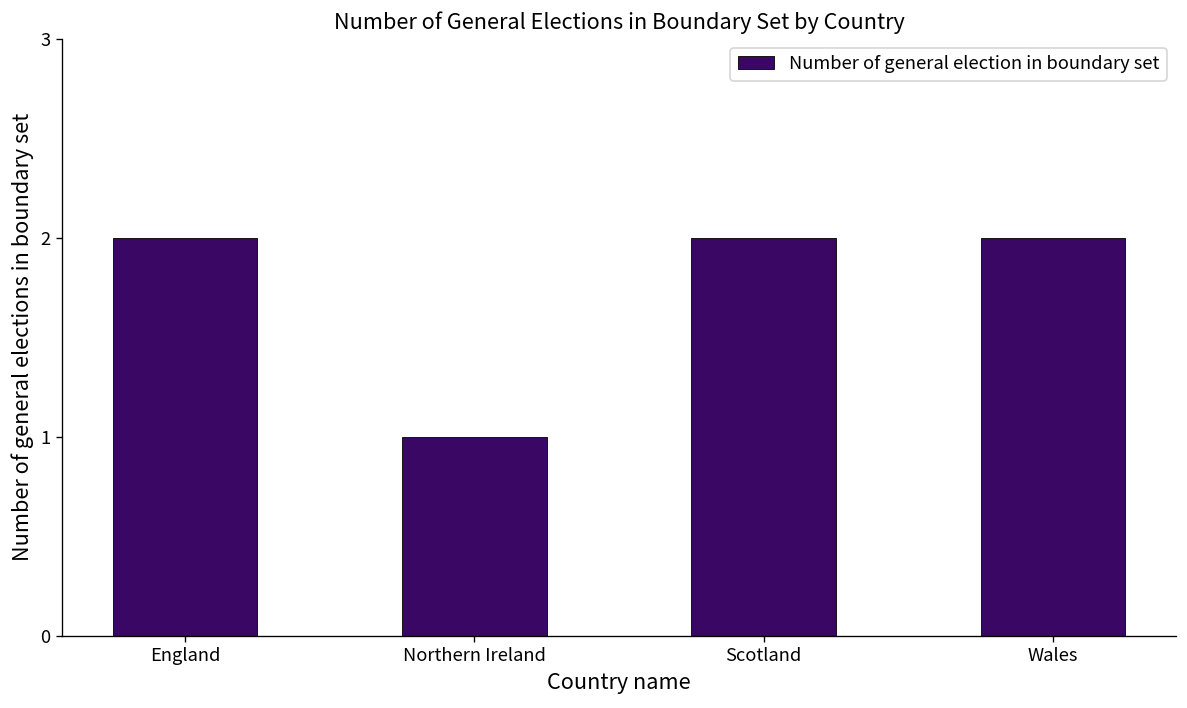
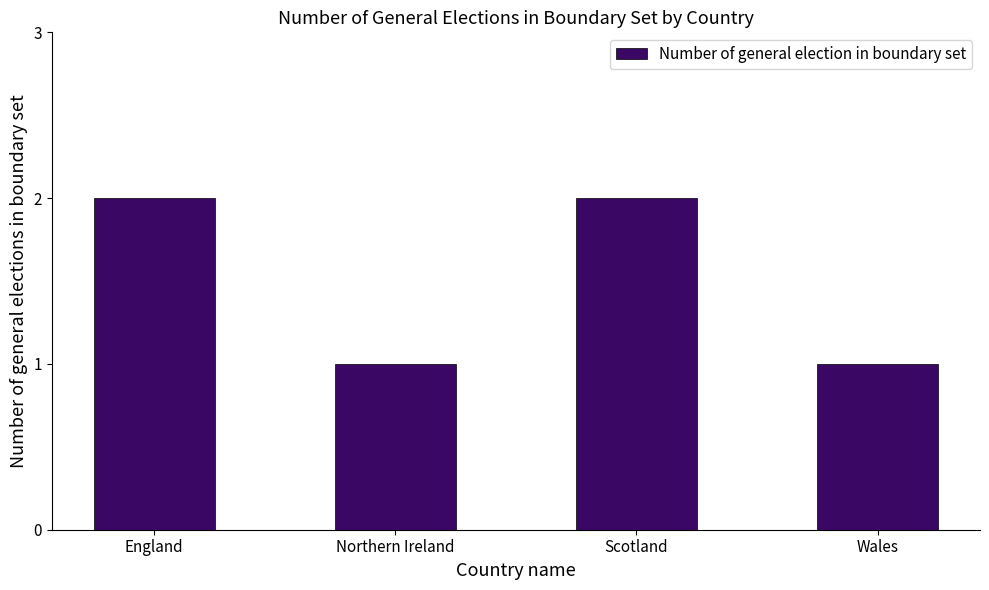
  {
    "England": 2,
    "Northern Ireland": 1,
    "Scotland": 2,
-   "Wales": 2
+   "Wales": 1
  }
